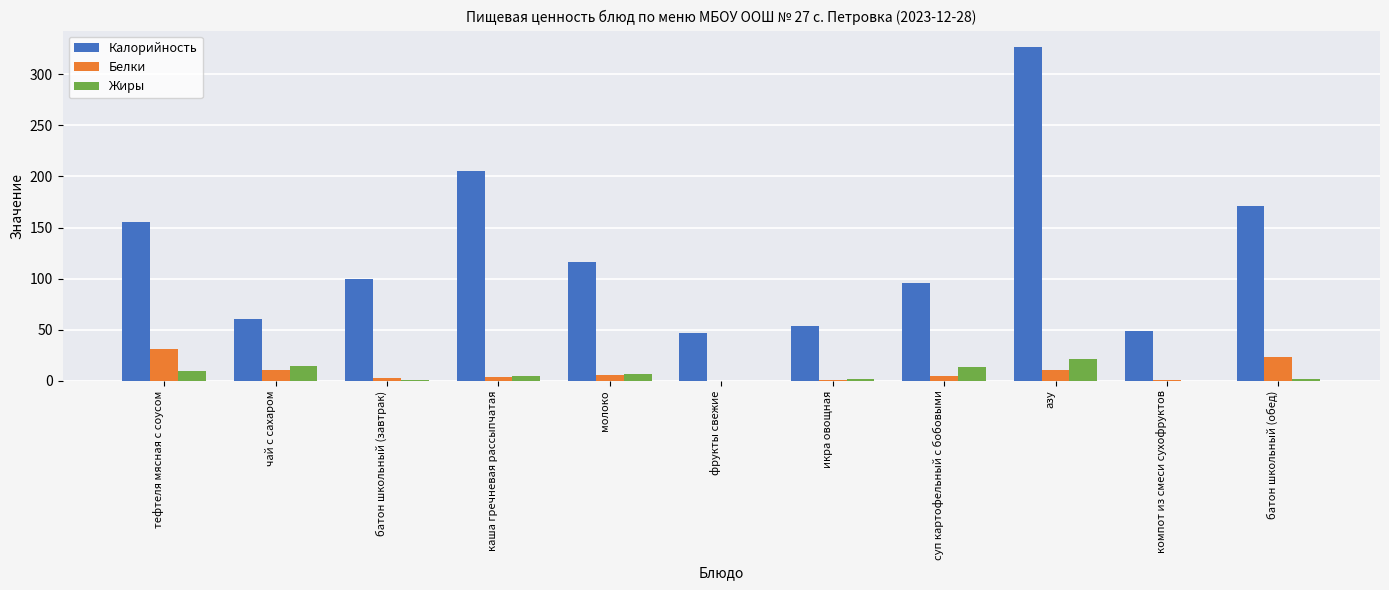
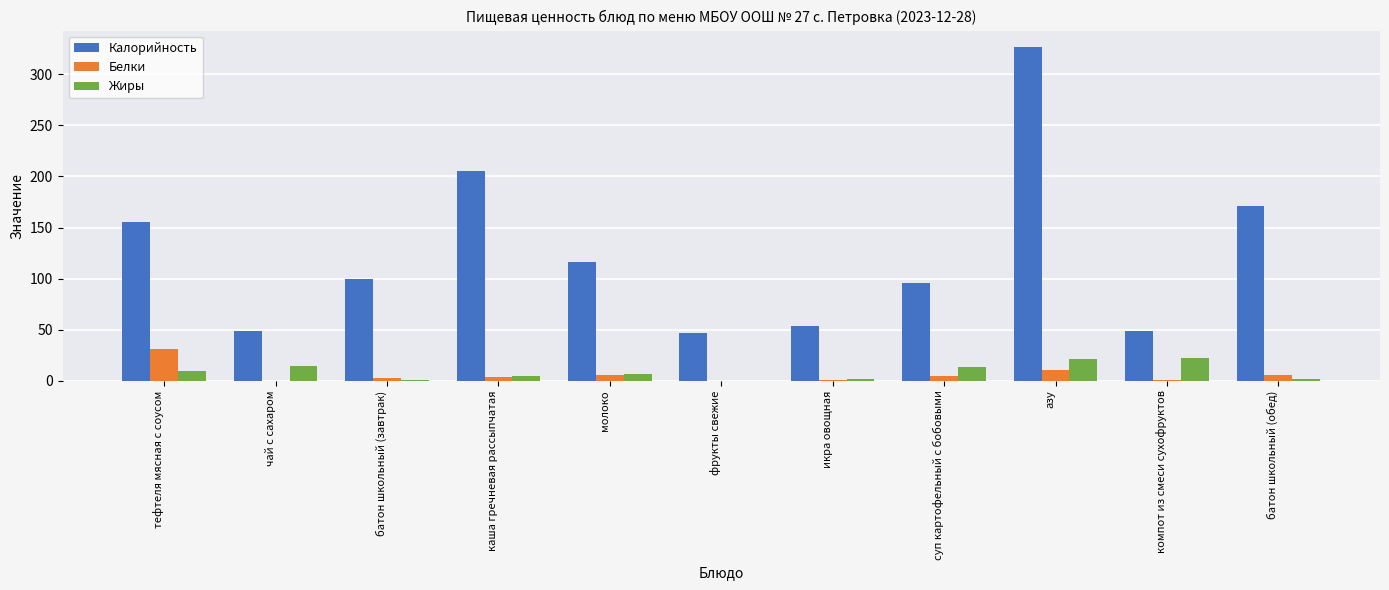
  {
    "Калорийность": {
      "тефтеля мясная с соусом": 156,
-     "чай с сахаром": 61,
+     "чай с сахаром": 49,
      "батон школьный (завтрак)": 100,
      "каша гречневая рассыпчатая": 205,
      "молоко": 116,
      "фрукты свежие": 47,
      "икра овощная": 54,
      "суп картофельный с бобовыми": 96,
      "азу": 327,
      "компот из смеси сухофруктов": 49,
      "батон школьный (обед)": 171
    },
    "Белки": {
      "тефтеля мясная с соусом": 31,
-     "чай с сахаром": 10,
+     "чай с сахаром": 0,
      "батон школьный (завтрак)": 3,
      "каша гречневая рассыпчатая": 4,
      "молоко": 6,
      "фрукты свежие": 0,
      "суп картофельный с бобовыми": 5,
      "азу": 11,
-     "батон школьный (обед)": 23
+     "батон школьный (обед)": 5
    },
    "Жиры": {
      "тефтеля мясная с соусом": 9,
      "чай с сахаром": 15,
      "каша гречневая рассыпчатая": 5,
      "молоко": 6,
      "фрукты свежие": 0,
      "суп картофельный с бобовыми": 13,
      "азу": 21,
-     "компот из смеси сухофруктов": 0
+     "компот из смеси сухофруктов": 22
    }
  }
